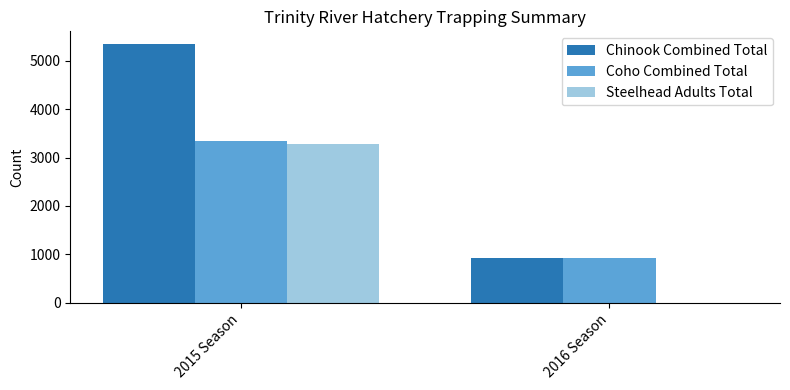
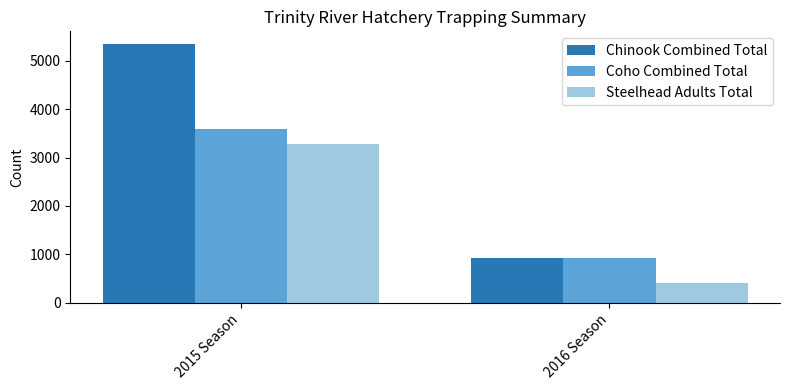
  {
    "Chinook Combined Total": {
      "2015 Season": 5300,
      "2016 Season": 900
    },
    "Coho Combined Total": {
-     "2015 Season": 3300,
+     "2015 Season": 3600,
      "2016 Season": 900
    },
    "Steelhead Adults Total": {
      "2015 Season": 3300,
-     "2016 Season": 0
+     "2016 Season": 400
    }
  }
